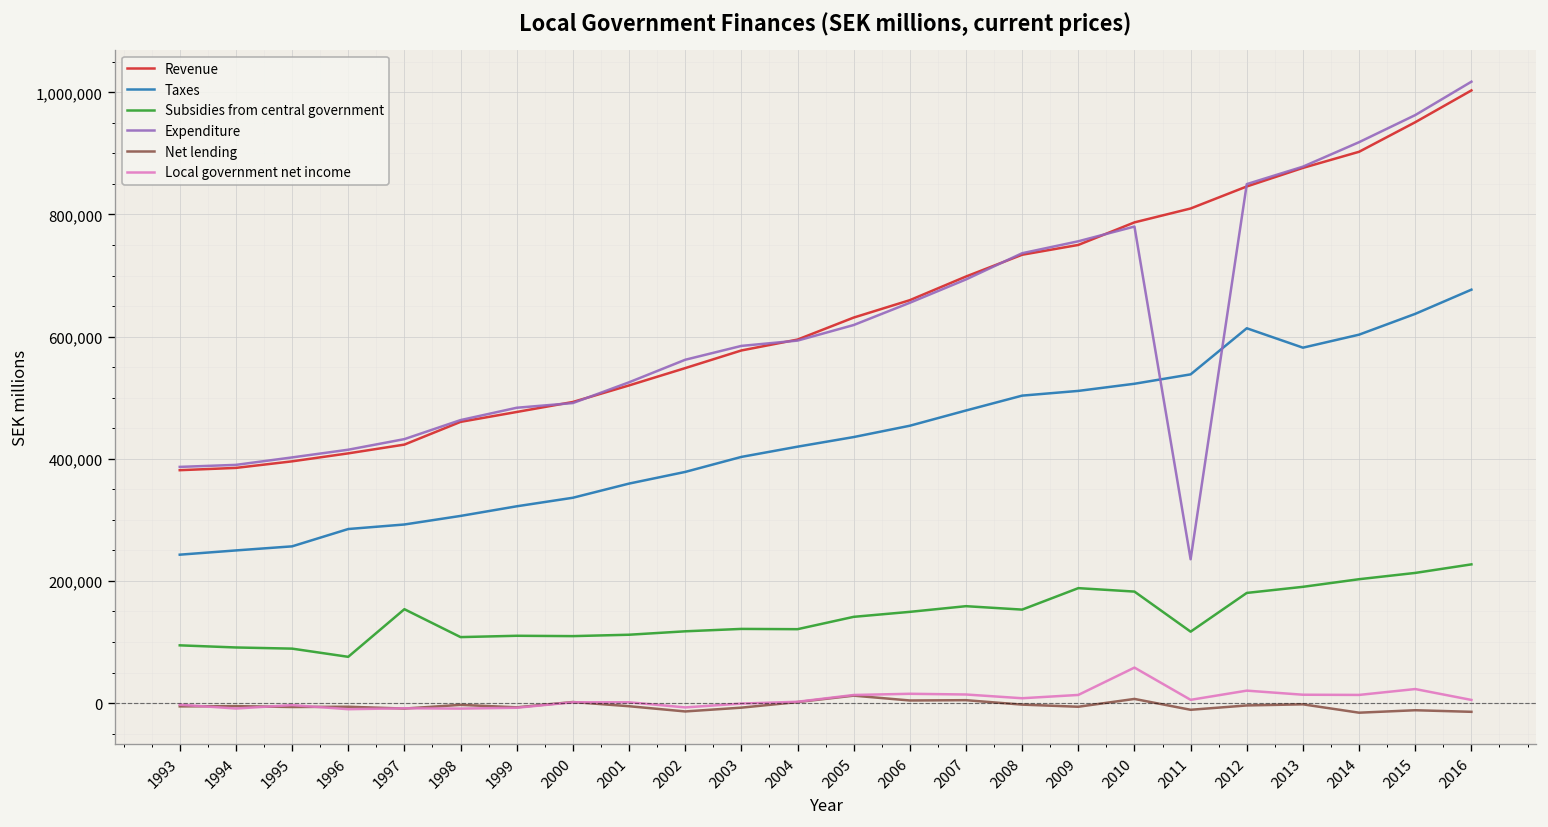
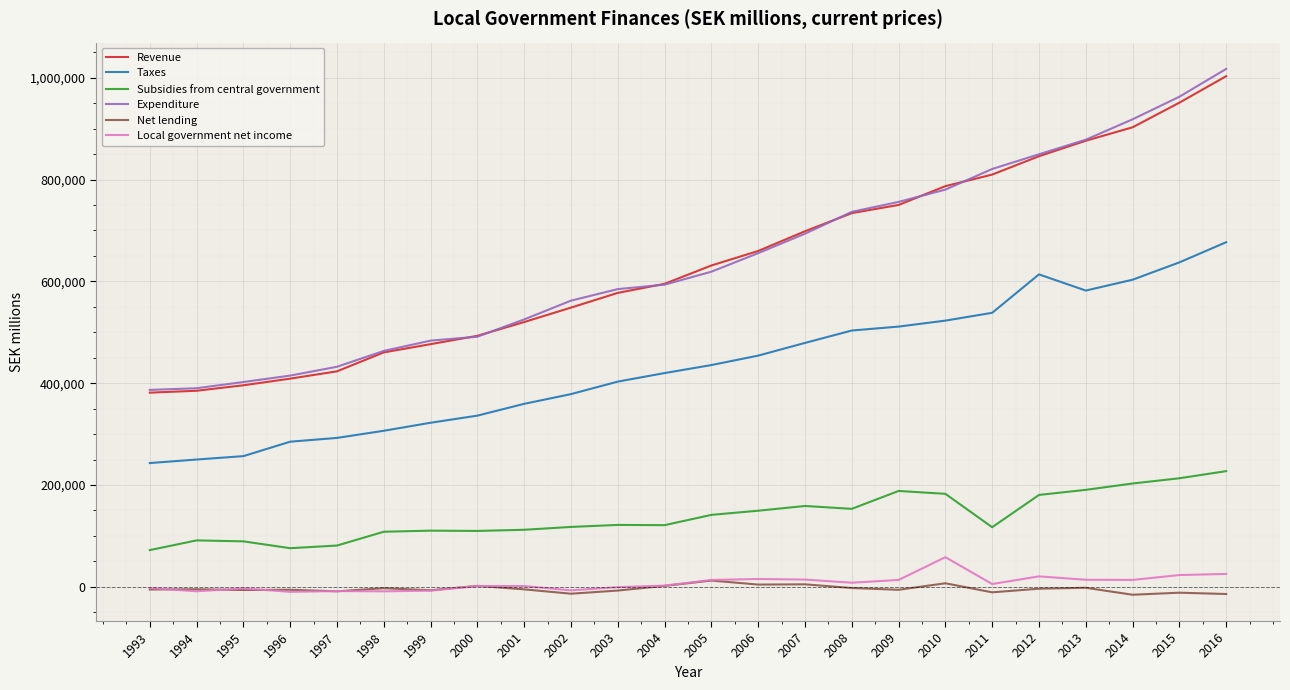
  {
    "Revenue": {
      "1993": "380,000",
      "1994": "390,000",
      "1995": "400,000",
      "1996": "410,000",
      "1997": "420,000",
      "1999": "480,000",
      "2001": "520,000",
      "2002": "550,000",
      "2003": "580,000",
      "2005": "630,000",
      "2009": "750,000",
      "2010": "790,000",
      "2011": "810,000",
      "2014": "900,000",
      "2015": "950,000",
      "2016": "1,000,000"
    },
    "Taxes": {
      "1993": "240,000",
      "1994": "250,000",
      "1995": "260,000",
      "1996": "280,000",
      "1997": "290,000",
      "1998": "310,000",
      "1999": "320,000",
      "2000": "340,000",
      "2001": "360,000",
      "2002": "380,000",
      "2003": "400,000",
      "2004": "420,000",
      "2005": "440,000",
      "2006": "450,000",
      "2007": "480,000",
      "2008": "500,000",
      "2009": "510,000",
      "2010": "520,000",
      "2011": "540,000",
      "2012": "610,000",
      "2013": "580,000",
      "2014": "600,000",
      "2015": "640,000",
      "2016": "680,000"
    },
    "Subsidies from central government": {
-     "1993": "90,000",
+     "1993": "70,000",
      "1994": "90,000",
      "1995": "90,000",
      "1996": "80,000",
-     "1997": "150,000",
+     "1997": "80,000",
      "1998": "110,000",
      "1999": "110,000",
      "2000": "110,000",
      "2001": "110,000",
      "2002": "120,000",
      "2003": "120,000",
      "2004": "120,000",
      "2005": "140,000",
      "2006": "150,000",
      "2007": "160,000",
      "2008": "150,000",
      "2009": "190,000",
      "2010": "180,000",
      "2011": "120,000",
      "2012": "180,000",
      "2013": "190,000",
      "2014": "200,000",
      "2015": "210,000",
      "2016": "230,000"
    },
    "Expenditure": {
      "1993": "390,000",
      "1994": "390,000",
      "1995": "400,000",
      "1996": "410,000",
      "1997": "430,000",
      "1999": "480,000",
      "2001": "530,000",
      "2002": "560,000",
      "2003": "580,000",
      "2005": "620,000",
      "2009": "760,000",
      "2010": "780,000",
-     "2011": "240,000",
+     "2011": "820,000",
      "2014": "920,000",
      "2015": "960,000",
      "2016": "1,020,000"
    },
    "Net lending": {
      "1998": "0",
      "2001": "-10,000",
      "2002": "-10,000",
      "2003": "-10,000",
      "2006": "0",
      "2007": "0",
      "2008": "0",
      "2009": "-10,000",
      "2010": "10,000",
      "2011": "-10,000",
      "2012": "0",
      "2013": "0",
      "2014": "-20,000",
      "2015": "-10,000",
      "2016": "-10,000"
    },
    "Local government net income": {
      "1998": "-10,000",
      "2001": "0",
      "2002": "-10,000",
      "2003": "0",
      "2006": "20,000",
      "2007": "10,000",
      "2008": "10,000",
      "2009": "10,000",
      "2010": "60,000",
      "2011": "10,000",
      "2012": "20,000",
      "2013": "10,000",
      "2014": "10,000",
      "2015": "20,000",
-     "2016": "10,000"
+     "2016": "30,000"
    }
  }
